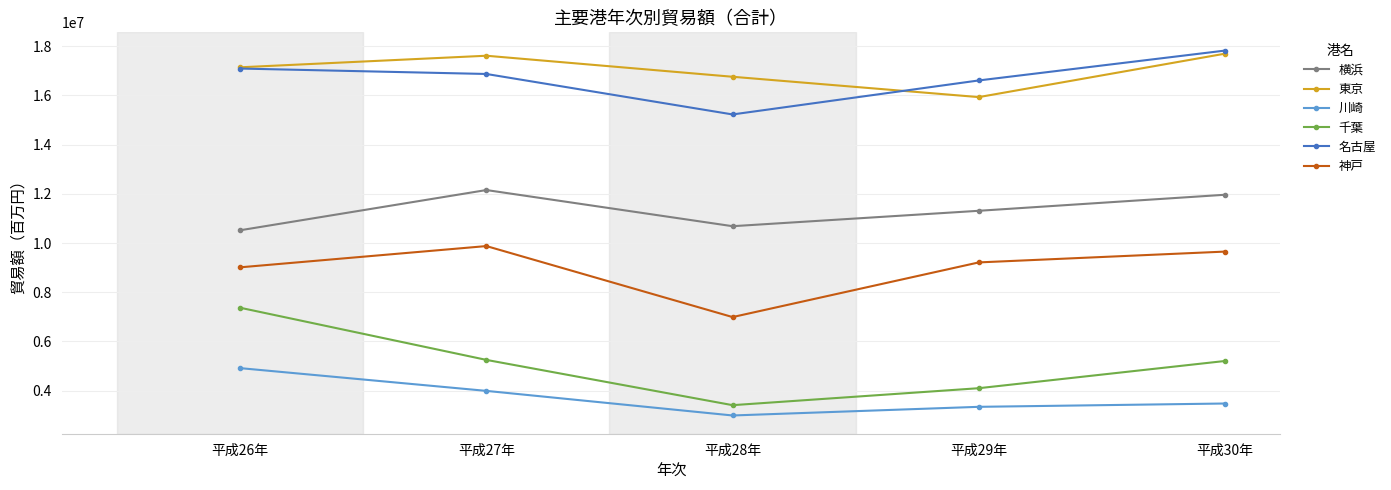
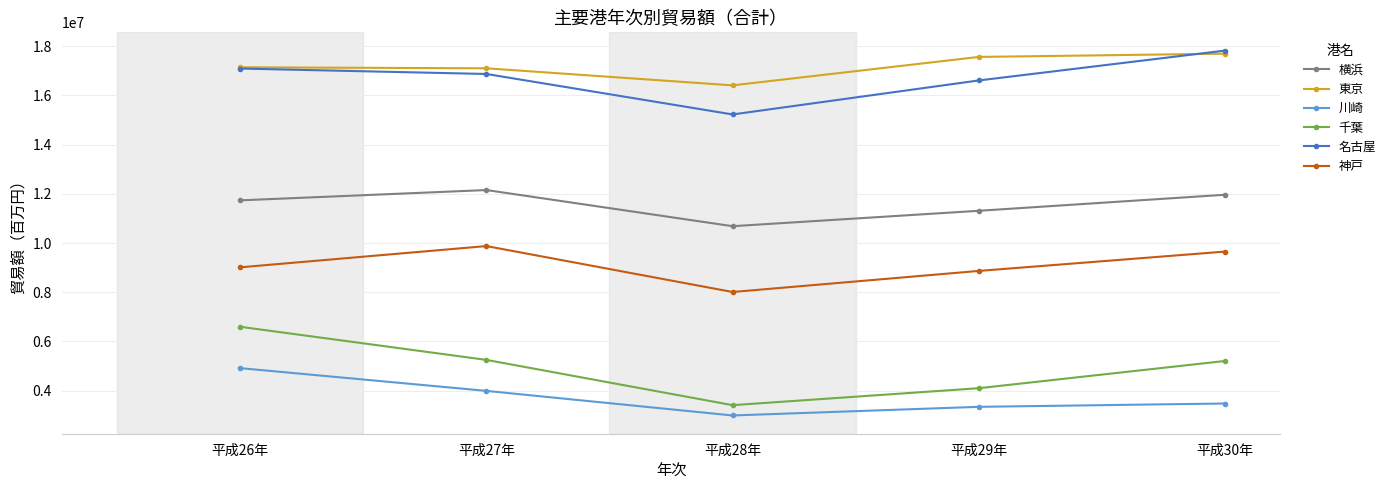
  {
    "横浜": {
-     "平成26年": 10500000,
+     "平成26年": 11700000,
      "平成27年": 12200000,
      "平成28年": 10700000,
      "平成29年": 11300000,
      "平成30年": 12000000
    },
    "東京": {
-     "平成27年": 17600000,
-     "平成28年": 16800000,
-     "平成29年": 15900000,
+     "平成27年": 17100000,
+     "平成28年": 16400000,
+     "平成29年": 17600000,
      "平成30年": 17700000
    },
    "千葉": {
-     "平成26年": 7400000,
+     "平成26年": 6600000,
      "平成27年": 5300000,
      "平成28年": 3400000,
      "平成29年": 4100000,
      "平成30年": 5200000
    },
    "神戸": {
      "平成26年": 9000000,
      "平成27年": 9900000,
-     "平成28年": 7000000,
-     "平成29年": 9200000,
+     "平成28年": 8000000,
+     "平成29年": 8900000,
      "平成30年": 9700000
    }
  }
